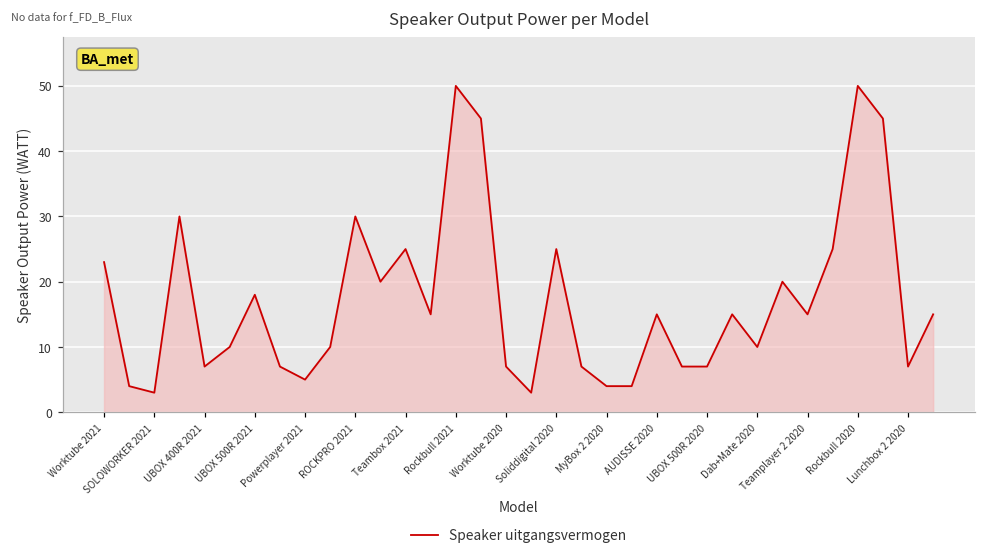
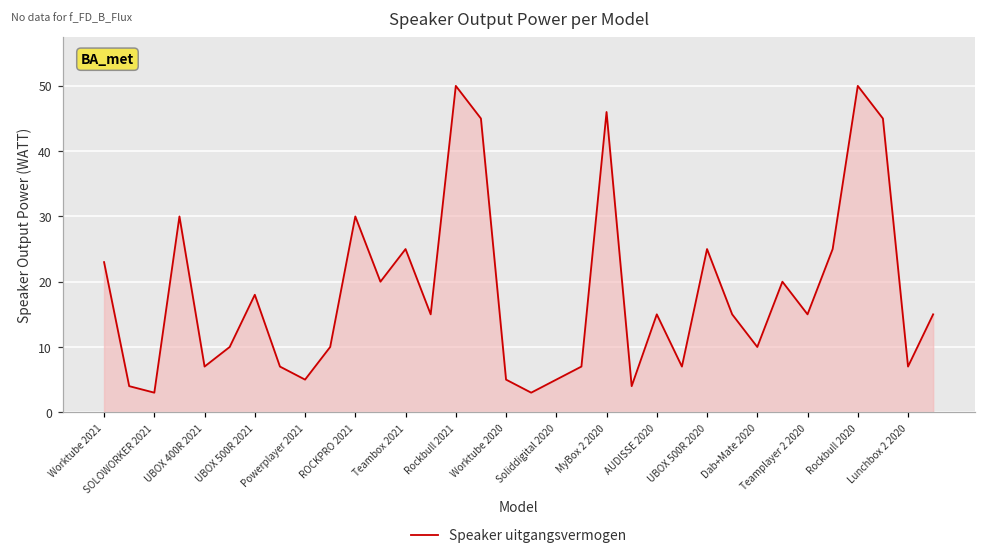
  {
    "Worktube 2021": 23,
    "SOLOWORKER 2021": 3,
    "UBOX 400R 2021": 7,
    "UBOX 500R 2021": 18,
    "Powerplayer 2021": 5,
    "ROCKPRO 2021": 30,
    "Teambox 2021": 25,
    "Rockbull 2021": 50,
-   "Worktube 2020": 7,
-   "Soliddigital 2020": 25,
-   "MyBox 2 2020": 4,
+   "Worktube 2020": 5,
+   "Soliddigital 2020": 5,
+   "MyBox 2 2020": 46,
    "AUDISSE 2020": 15,
-   "UBOX 500R 2020": 7,
+   "UBOX 500R 2020": 25,
    "Dab+Mate 2020": 10,
    "Teamplayer 2 2020": 15,
    "Rockbull 2020": 50,
    "Lunchbox 2 2020": 7
  }
